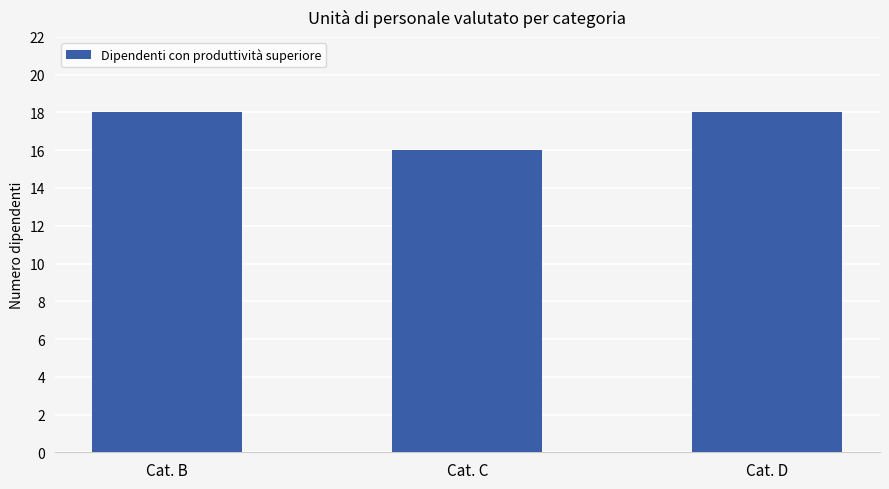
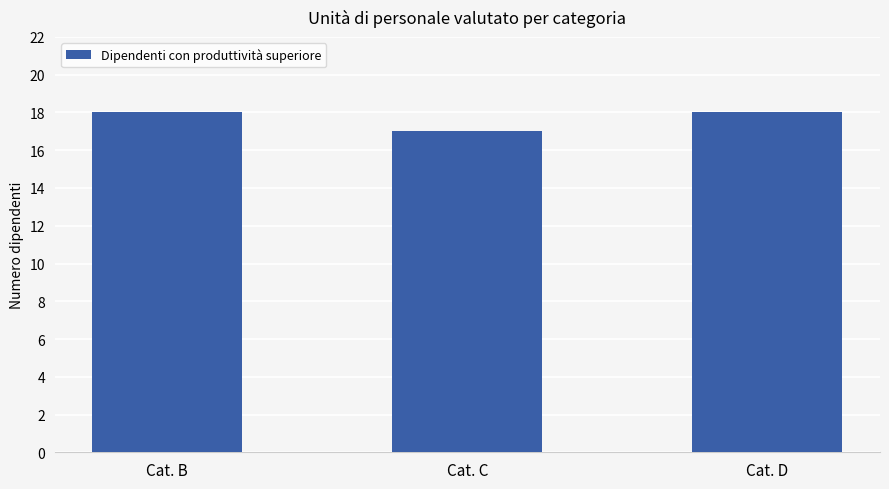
  {
    "Cat. B": 18,
-   "Cat. C": 16,
+   "Cat. C": 17,
    "Cat. D": 18
  }
